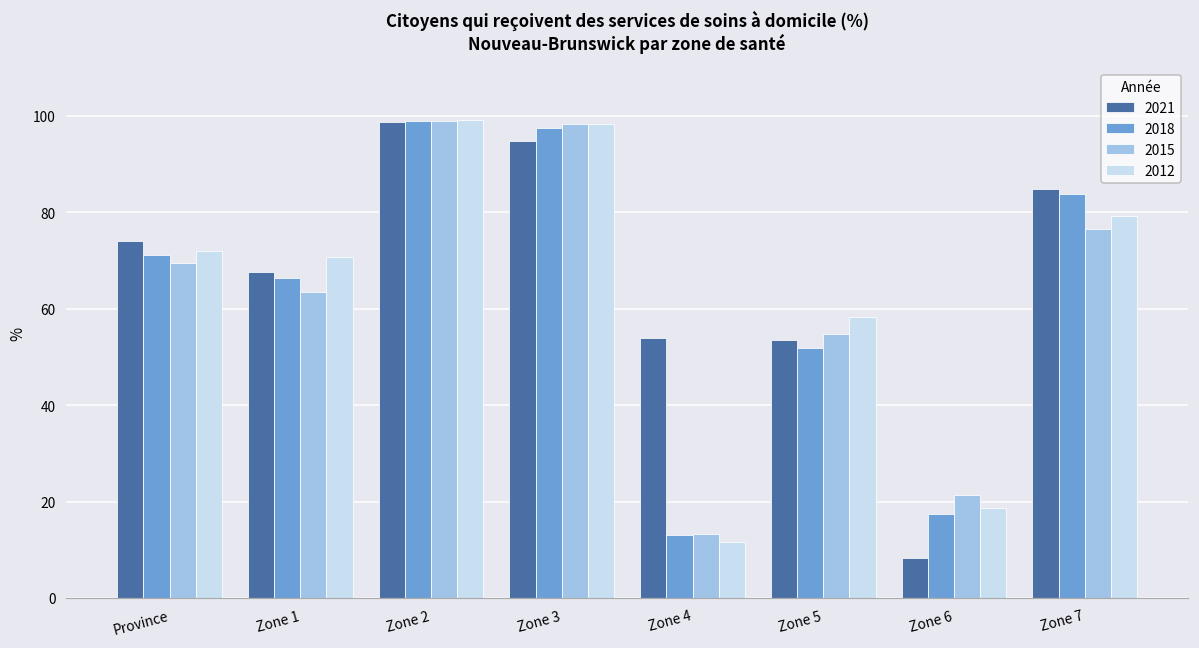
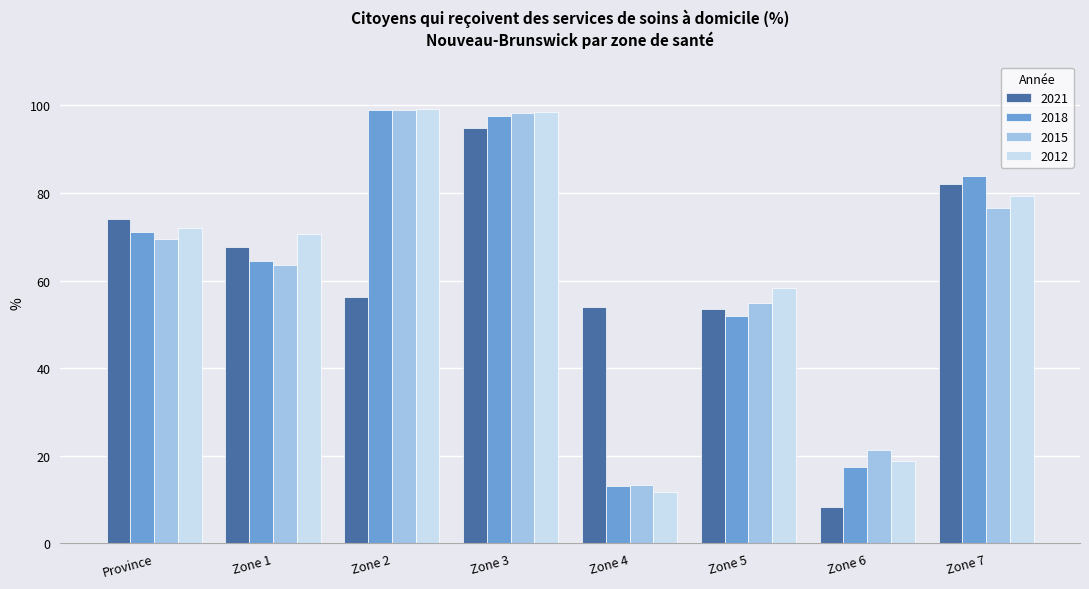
  {
    "2021": {
      "Province": 74,
      "Zone 1": 68,
-     "Zone 2": 99,
+     "Zone 2": 56,
      "Zone 3": 95,
      "Zone 4": 54,
      "Zone 5": 54,
      "Zone 6": 8,
-     "Zone 7": 85
+     "Zone 7": 82
    },
    "2018": {
      "Province": 71,
-     "Zone 1": 66,
+     "Zone 1": 64,
      "Zone 2": 99,
      "Zone 3": 98,
      "Zone 4": 13,
      "Zone 5": 52,
      "Zone 6": 17,
      "Zone 7": 84
    }
  }
